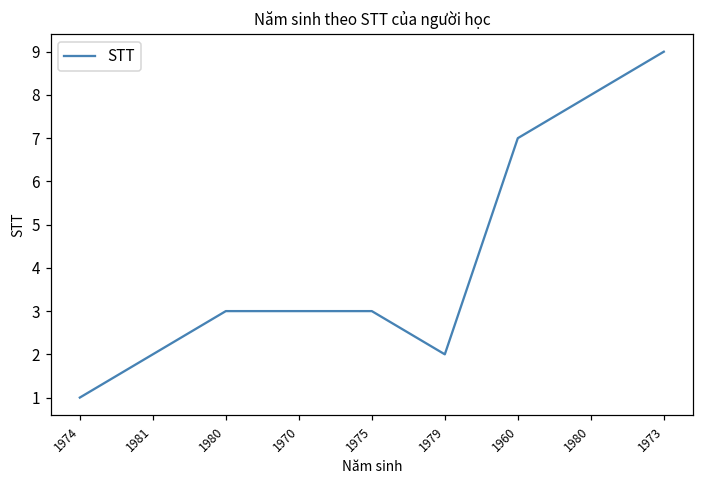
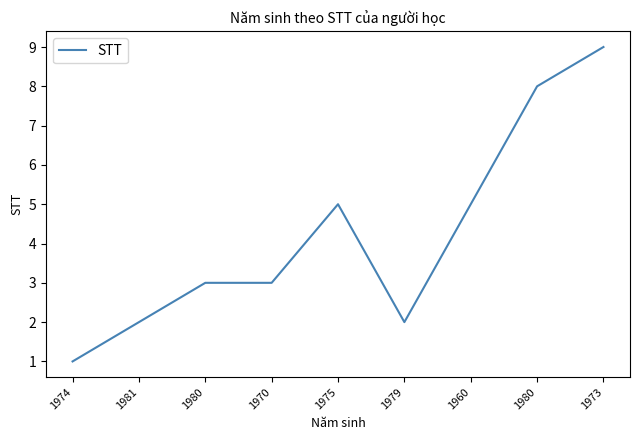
  {
    "1974": 1,
    "1981": 2,
    "1970": 3,
-   "1975": 3,
+   "1975": 5,
    "1979": 2,
-   "1960": 7,
+   "1960": 5,
    "1973": 9
  }
